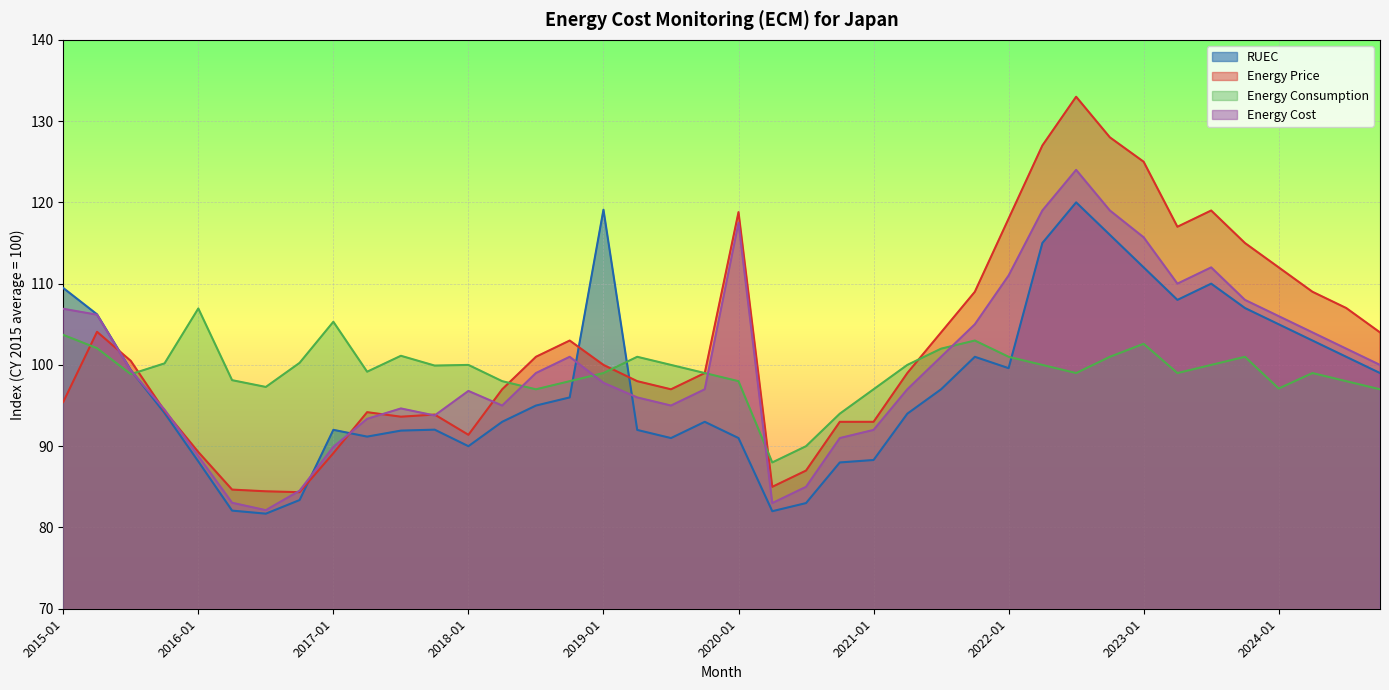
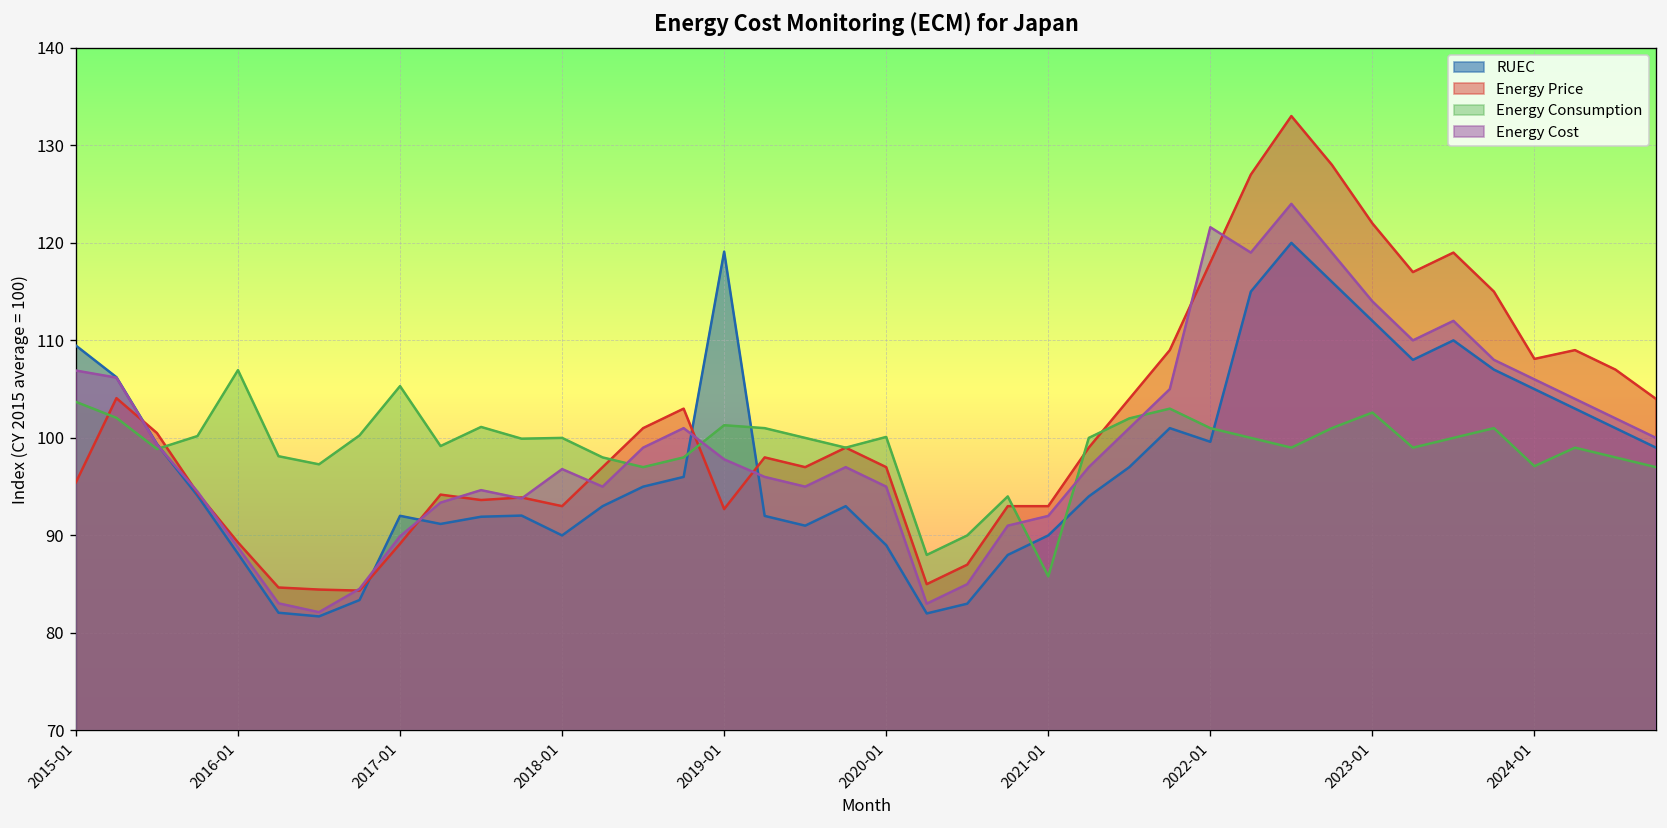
  {
    "RUEC": {
      "2015-01": 109,
      "2016-01": 88,
      "2017-01": 92,
      "2018-01": 90,
      "2019-01": 119,
-     "2020-01": 91,
-     "2021-01": 88,
+     "2020-01": 89,
+     "2021-01": 90,
      "2022-01": 100,
      "2023-01": 112,
      "2024-01": 105
    },
    "Energy Price": {
      "2015-01": 95,
      "2016-01": 89,
      "2017-01": 89,
-     "2018-01": 91,
-     "2019-01": 100,
-     "2020-01": 119,
+     "2018-01": 93,
+     "2019-01": 93,
+     "2020-01": 97,
      "2021-01": 93,
      "2022-01": 118,
-     "2023-01": 125,
-     "2024-01": 112
+     "2023-01": 122,
+     "2024-01": 108
    },
    "Energy Consumption": {
      "2015-01": 104,
      "2016-01": 107,
      "2017-01": 105,
      "2018-01": 100,
-     "2019-01": 99,
-     "2020-01": 98,
-     "2021-01": 97,
+     "2019-01": 101,
+     "2020-01": 100,
+     "2021-01": 86,
      "2022-01": 101,
      "2023-01": 103,
      "2024-01": 97
    },
    "Energy Cost": {
      "2015-01": 107,
      "2016-01": 89,
      "2017-01": 90,
      "2018-01": 97,
      "2019-01": 98,
-     "2020-01": 118,
+     "2020-01": 95,
      "2021-01": 92,
-     "2022-01": 111,
-     "2023-01": 116,
+     "2022-01": 122,
+     "2023-01": 114,
      "2024-01": 106
    }
  }
